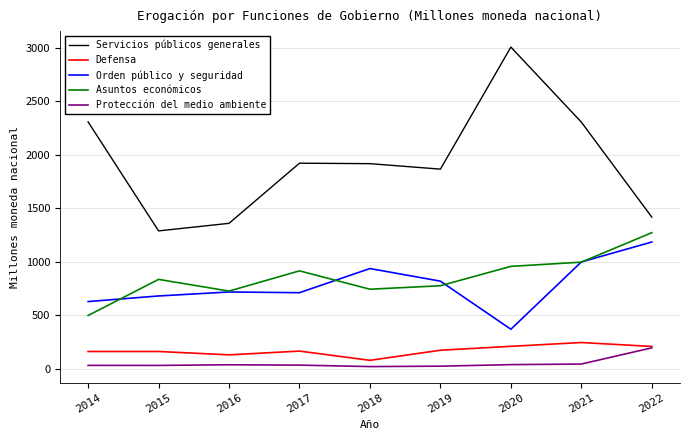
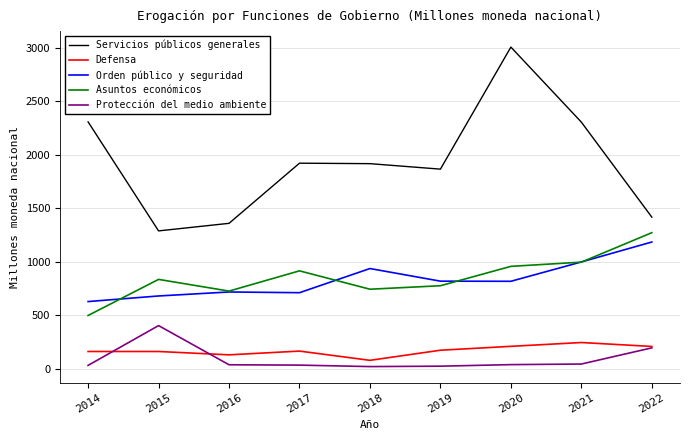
  {
    "Servicios públicos generales": {
      "2014": 2310,
      "2015": 1290,
      "2016": 1360,
      "2017": 1920,
      "2018": 1920,
      "2019": 1870,
      "2020": 3000,
      "2021": 2300,
      "2022": 1420
    },
    "Defensa": {
      "2014": 160,
      "2015": 160,
      "2016": 130,
      "2017": 170,
      "2018": 80,
      "2019": 180,
      "2020": 210,
      "2021": 250
    },
    "Orden público y seguridad": {
      "2014": 630,
      "2015": 680,
      "2017": 710,
      "2018": 940,
      "2019": 820,
-     "2020": 370,
+     "2020": 820,
      "2022": 1190
    },
    "Asuntos económicos": {
      "2014": 500,
      "2015": 840,
      "2017": 920,
      "2018": 750,
      "2019": 780,
      "2020": 960,
      "2022": 1270
    },
    "Protección del medio ambiente": {
      "2014": 30,
-     "2015": 30,
+     "2015": 410,
      "2016": 40,
      "2017": 40,
      "2018": 20,
      "2019": 30,
      "2020": 40,
      "2021": 50
    }
  }
